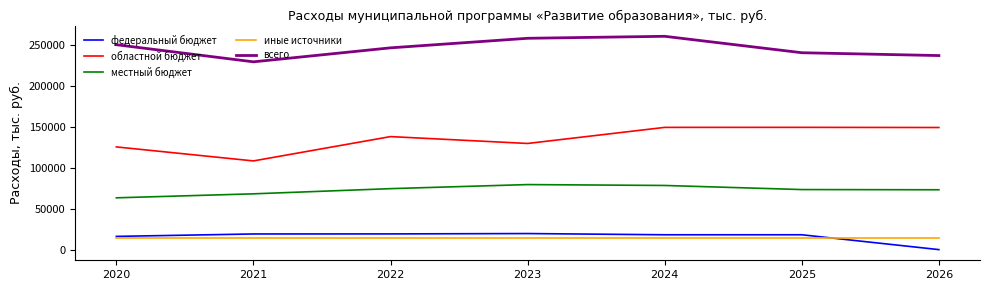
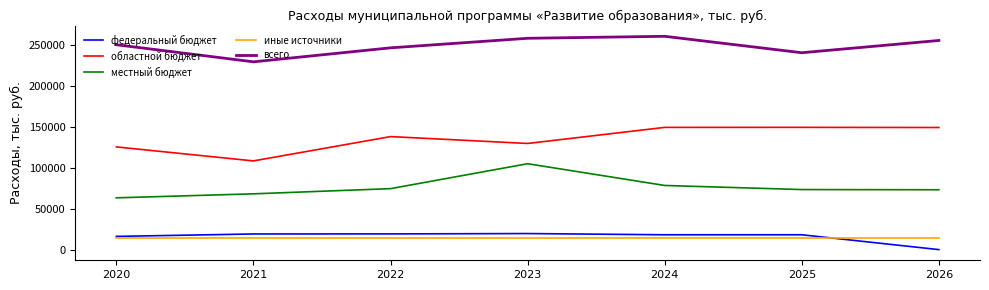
  {
    "федеральный бюджет": {
      "2021": 20000,
      "2022": 20000,
      "2023": 20000,
      "2024": 20000,
      "2025": 20000,
      "2026": 0
    },
    "областной бюджет": {
      "2020": 130000,
      "2021": 110000,
      "2022": 140000,
      "2023": 130000,
      "2024": 150000,
      "2025": 150000,
      "2026": 150000
    },
    "местный бюджет": {
      "2020": 60000,
      "2021": 70000,
      "2022": 70000,
-     "2023": 80000,
+     "2023": 110000,
      "2024": 80000,
      "2025": 70000,
      "2026": 70000
    },
    "иные источники": {
      "2021": 10000,
      "2022": 10000,
      "2023": 10000,
      "2024": 10000,
      "2025": 10000,
      "2026": 10000
    },
    "всего": {
      "2020": 250000,
      "2021": 230000,
      "2022": 250000,
      "2023": 260000,
      "2024": 260000,
      "2025": 240000,
-     "2026": 240000
+     "2026": 260000
    }
  }
